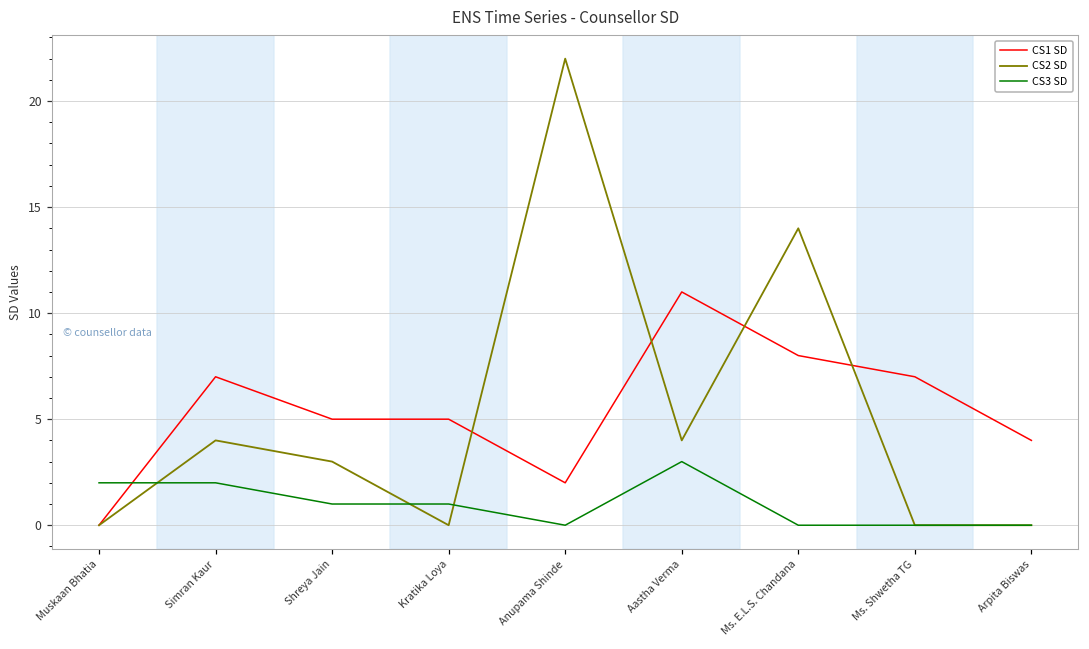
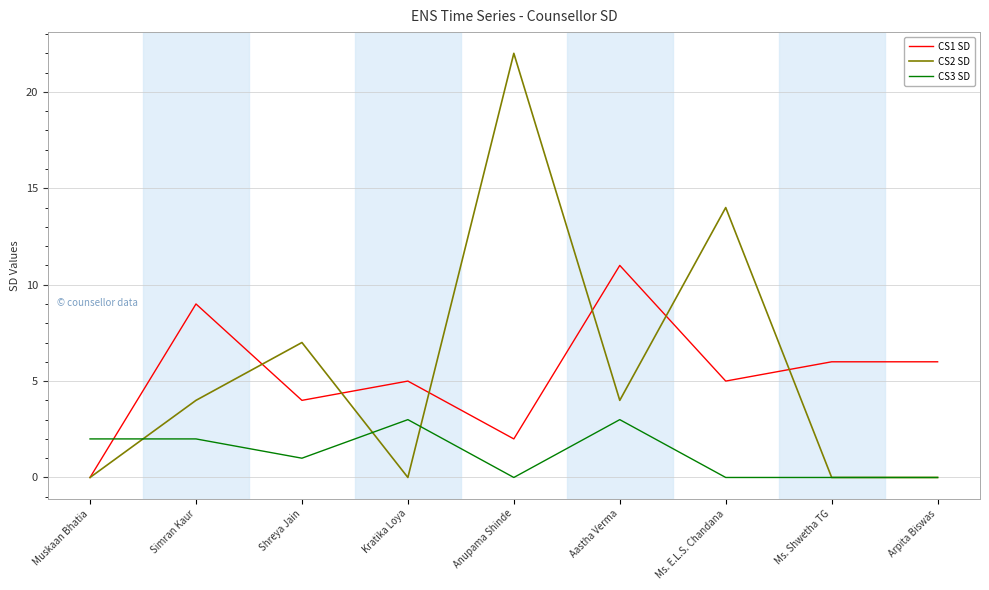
  {
    "CS1 SD": {
-     "Simran Kaur": 7,
-     "Shreya Jain": 5,
+     "Simran Kaur": 9,
+     "Shreya Jain": 4,
      "Kratika Loya": 5,
      "Anupama Shinde": 2,
      "Aastha Verma": 11,
-     "Ms. E.L.S. Chandana": 8,
-     "Ms. Shwetha TG": 7,
-     "Arpita Biswas": 4
+     "Ms. E.L.S. Chandana": 5,
+     "Ms. Shwetha TG": 6,
+     "Arpita Biswas": 6
    },
    "CS2 SD": {
      "Simran Kaur": 4,
-     "Shreya Jain": 3,
+     "Shreya Jain": 7,
      "Kratika Loya": 0,
      "Anupama Shinde": 22,
      "Aastha Verma": 4,
      "Ms. E.L.S. Chandana": 14
    },
    "CS3 SD": {
      "Muskaan Bhatia": 2,
      "Simran Kaur": 2,
      "Shreya Jain": 1,
-     "Kratika Loya": 1,
+     "Kratika Loya": 3,
      "Anupama Shinde": 0,
      "Aastha Verma": 3,
      "Ms. E.L.S. Chandana": 0
    }
  }
